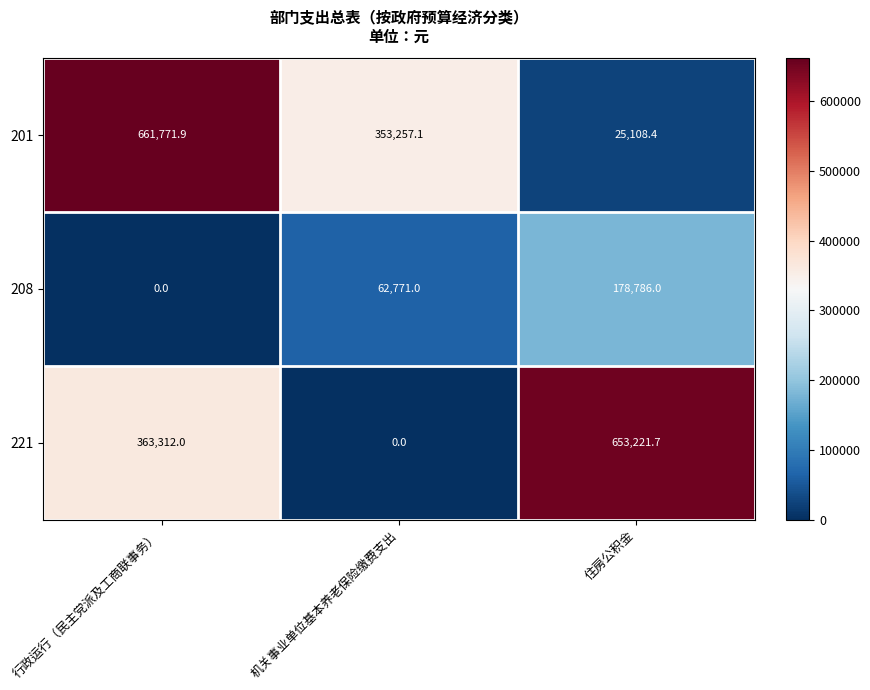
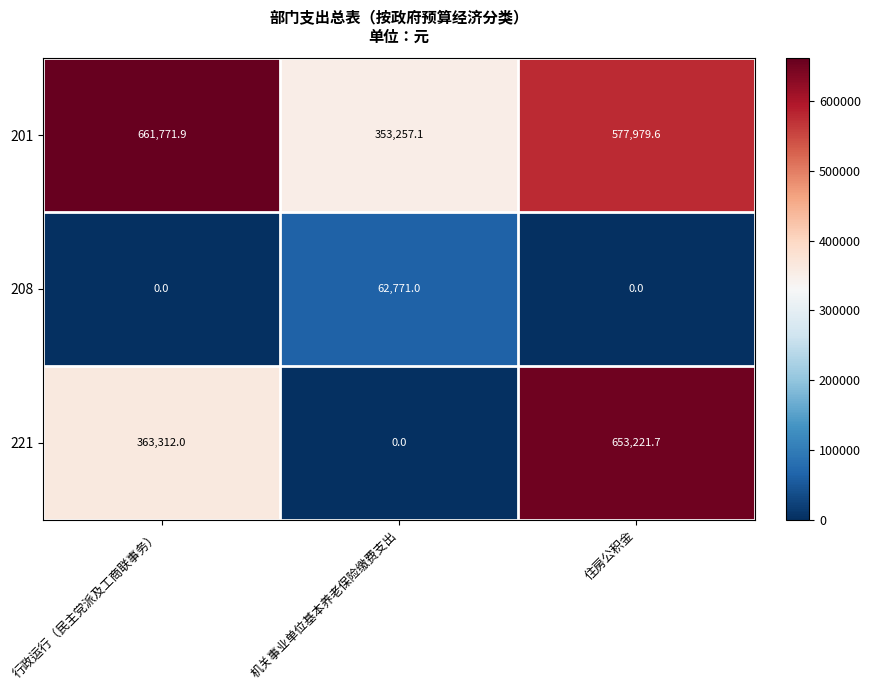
  {
    "201": {
      "行政运行（民主党派及工商联事务）": "661,771.9",
      "机关事业单位基本养老保险缴费支出": "353,257.1",
-     "住房公积金": "25,108.4"
+     "住房公积金": "577,979.6"
    },
    "208": {
      "行政运行（民主党派及工商联事务）": "0.0",
      "机关事业单位基本养老保险缴费支出": "62,771.0",
-     "住房公积金": "178,786.0"
+     "住房公积金": "0.0"
    },
    "221": {
      "行政运行（民主党派及工商联事务）": "363,312.0",
      "机关事业单位基本养老保险缴费支出": "0.0",
      "住房公积金": "653,221.7"
    }
  }
